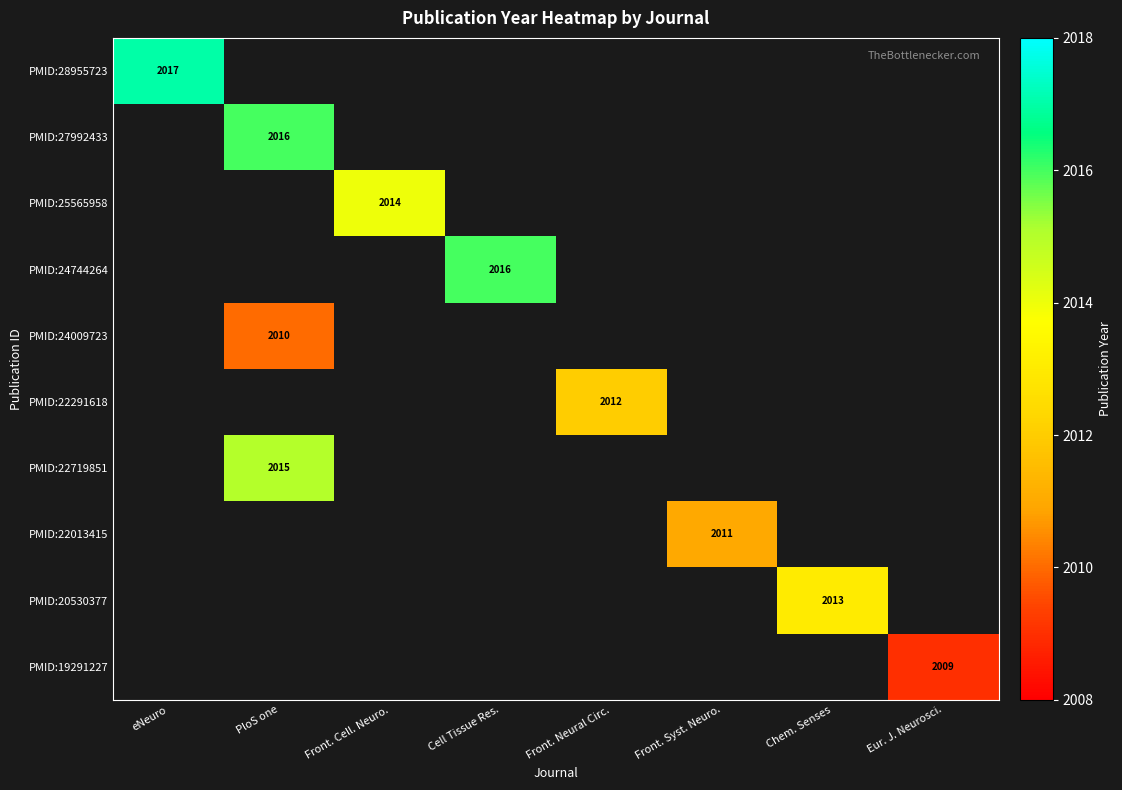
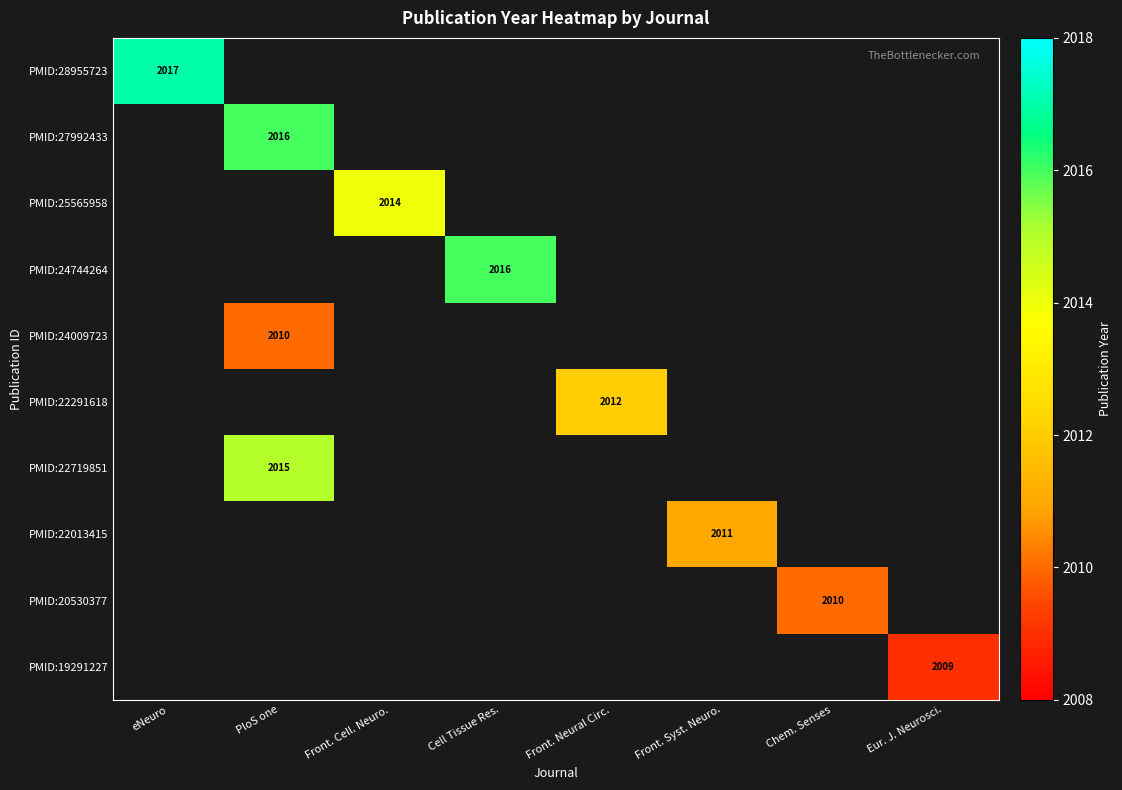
  {
    "PMID:28955723": {
      "eNeuro": 2017
    },
    "PMID:27992433": {
      "PloS one": 2016
    },
    "PMID:25565958": {
      "Front. Cell. Neuro.": 2014
    },
    "PMID:24744264": {
      "Cell Tissue Res.": 2016
    },
    "PMID:24009723": {
      "PloS one": 2010
    },
    "PMID:22291618": {
      "Front. Neural Circ.": 2012
    },
    "PMID:22719851": {
      "PloS one": 2015
    },
    "PMID:22013415": {
      "Front. Syst. Neuro.": 2011
    },
    "PMID:20530377": {
-     "Chem. Senses": 2013
+     "Chem. Senses": 2010
    },
    "PMID:19291227": {
      "Eur. J. Neurosci.": 2009
    }
  }
